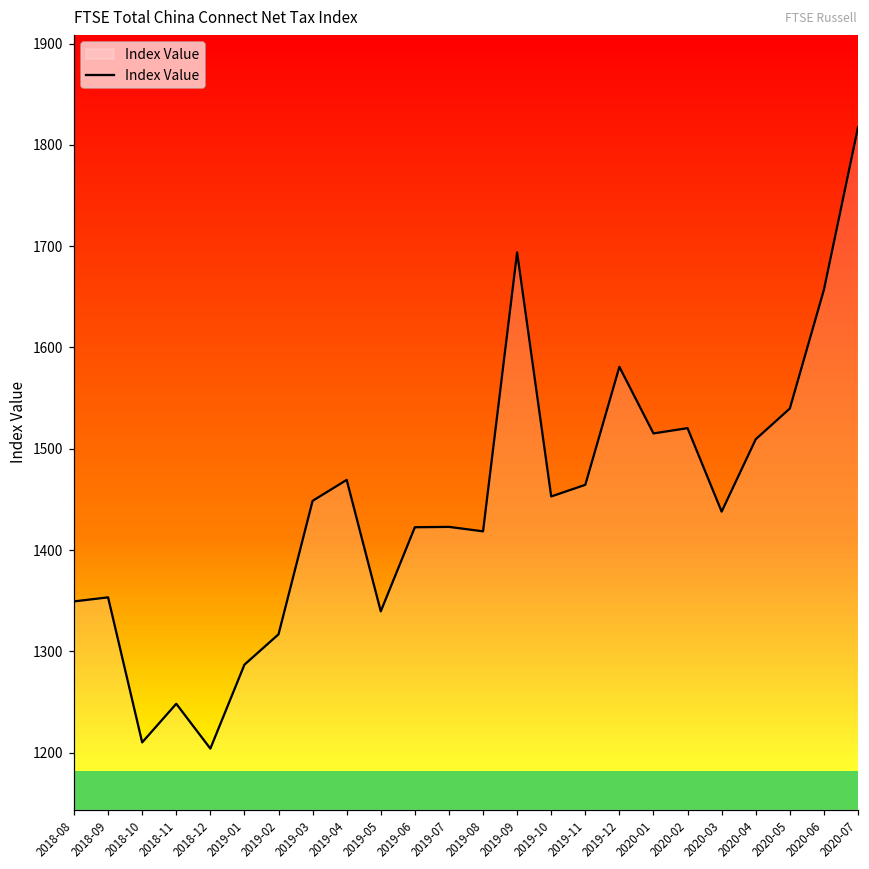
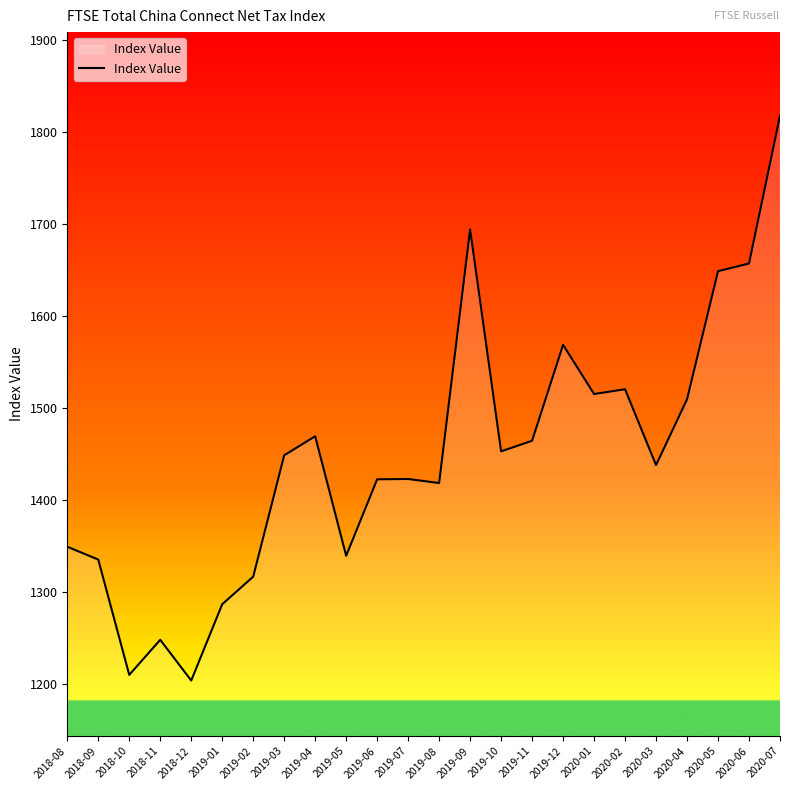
  {
    "2018-08": 1350,
-   "2018-09": 1350,
+   "2018-09": 1340,
    "2018-10": 1210,
    "2018-11": 1250,
    "2018-12": 1200,
    "2019-01": 1290,
    "2019-02": 1320,
    "2019-03": 1450,
    "2019-04": 1470,
    "2019-05": 1340,
    "2019-06": 1420,
    "2019-07": 1420,
    "2019-08": 1420,
    "2019-09": 1690,
    "2019-10": 1450,
    "2019-11": 1460,
-   "2019-12": 1580,
+   "2019-12": 1570,
    "2020-01": 1520,
    "2020-02": 1520,
    "2020-03": 1440,
    "2020-04": 1510,
-   "2020-05": 1540,
+   "2020-05": 1650,
    "2020-06": 1660,
    "2020-07": 1820
  }
